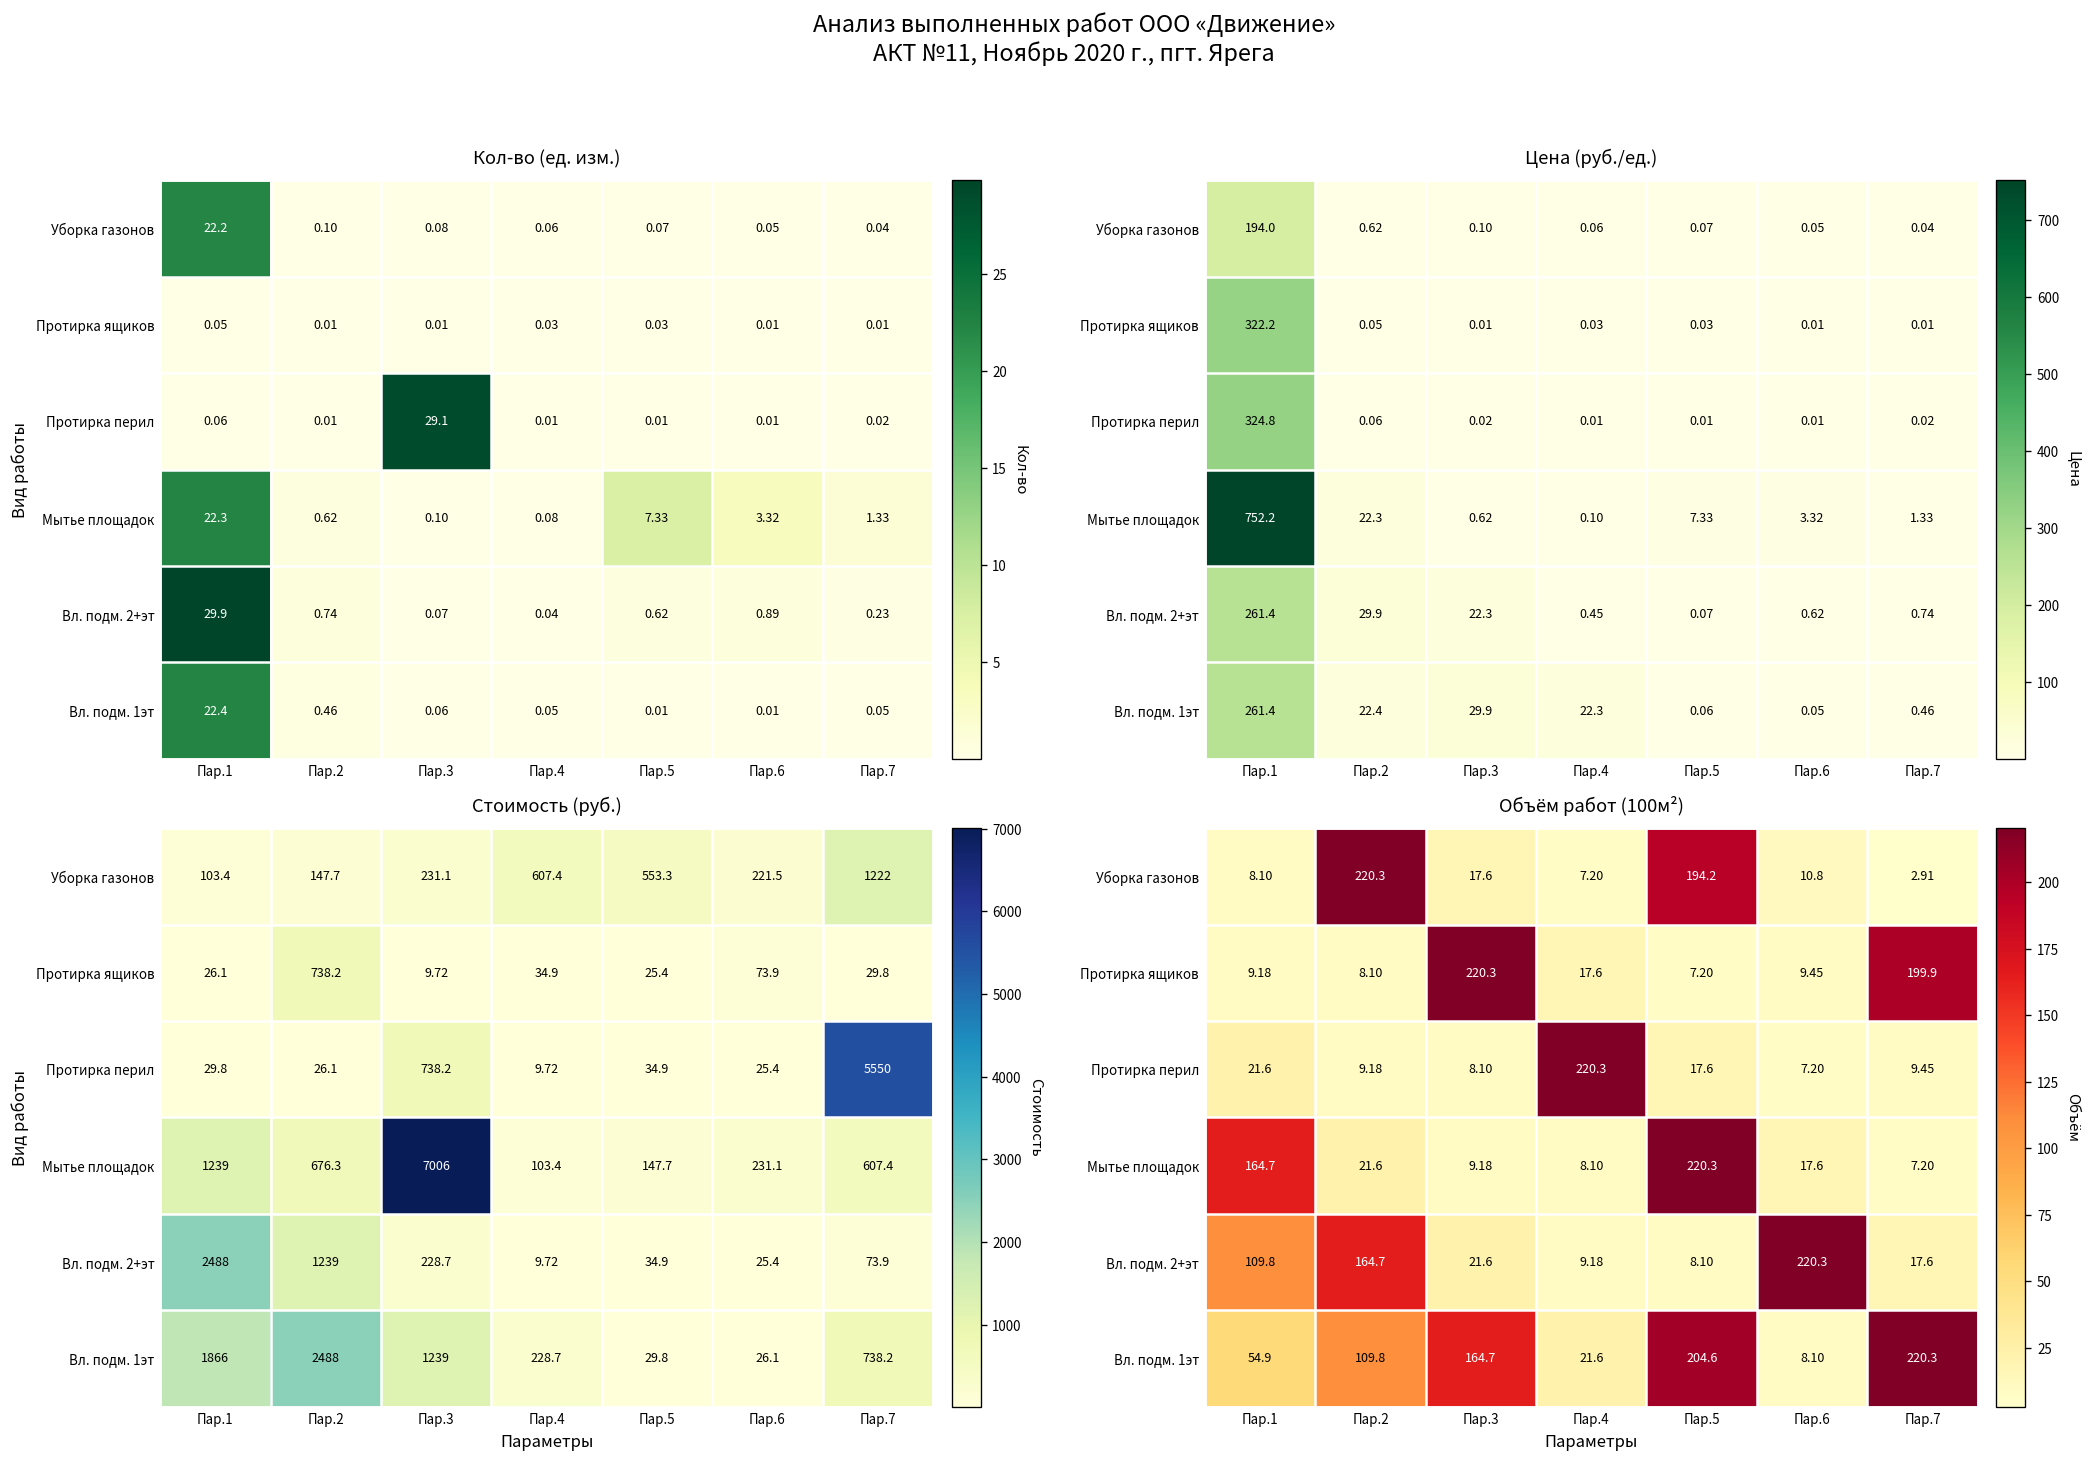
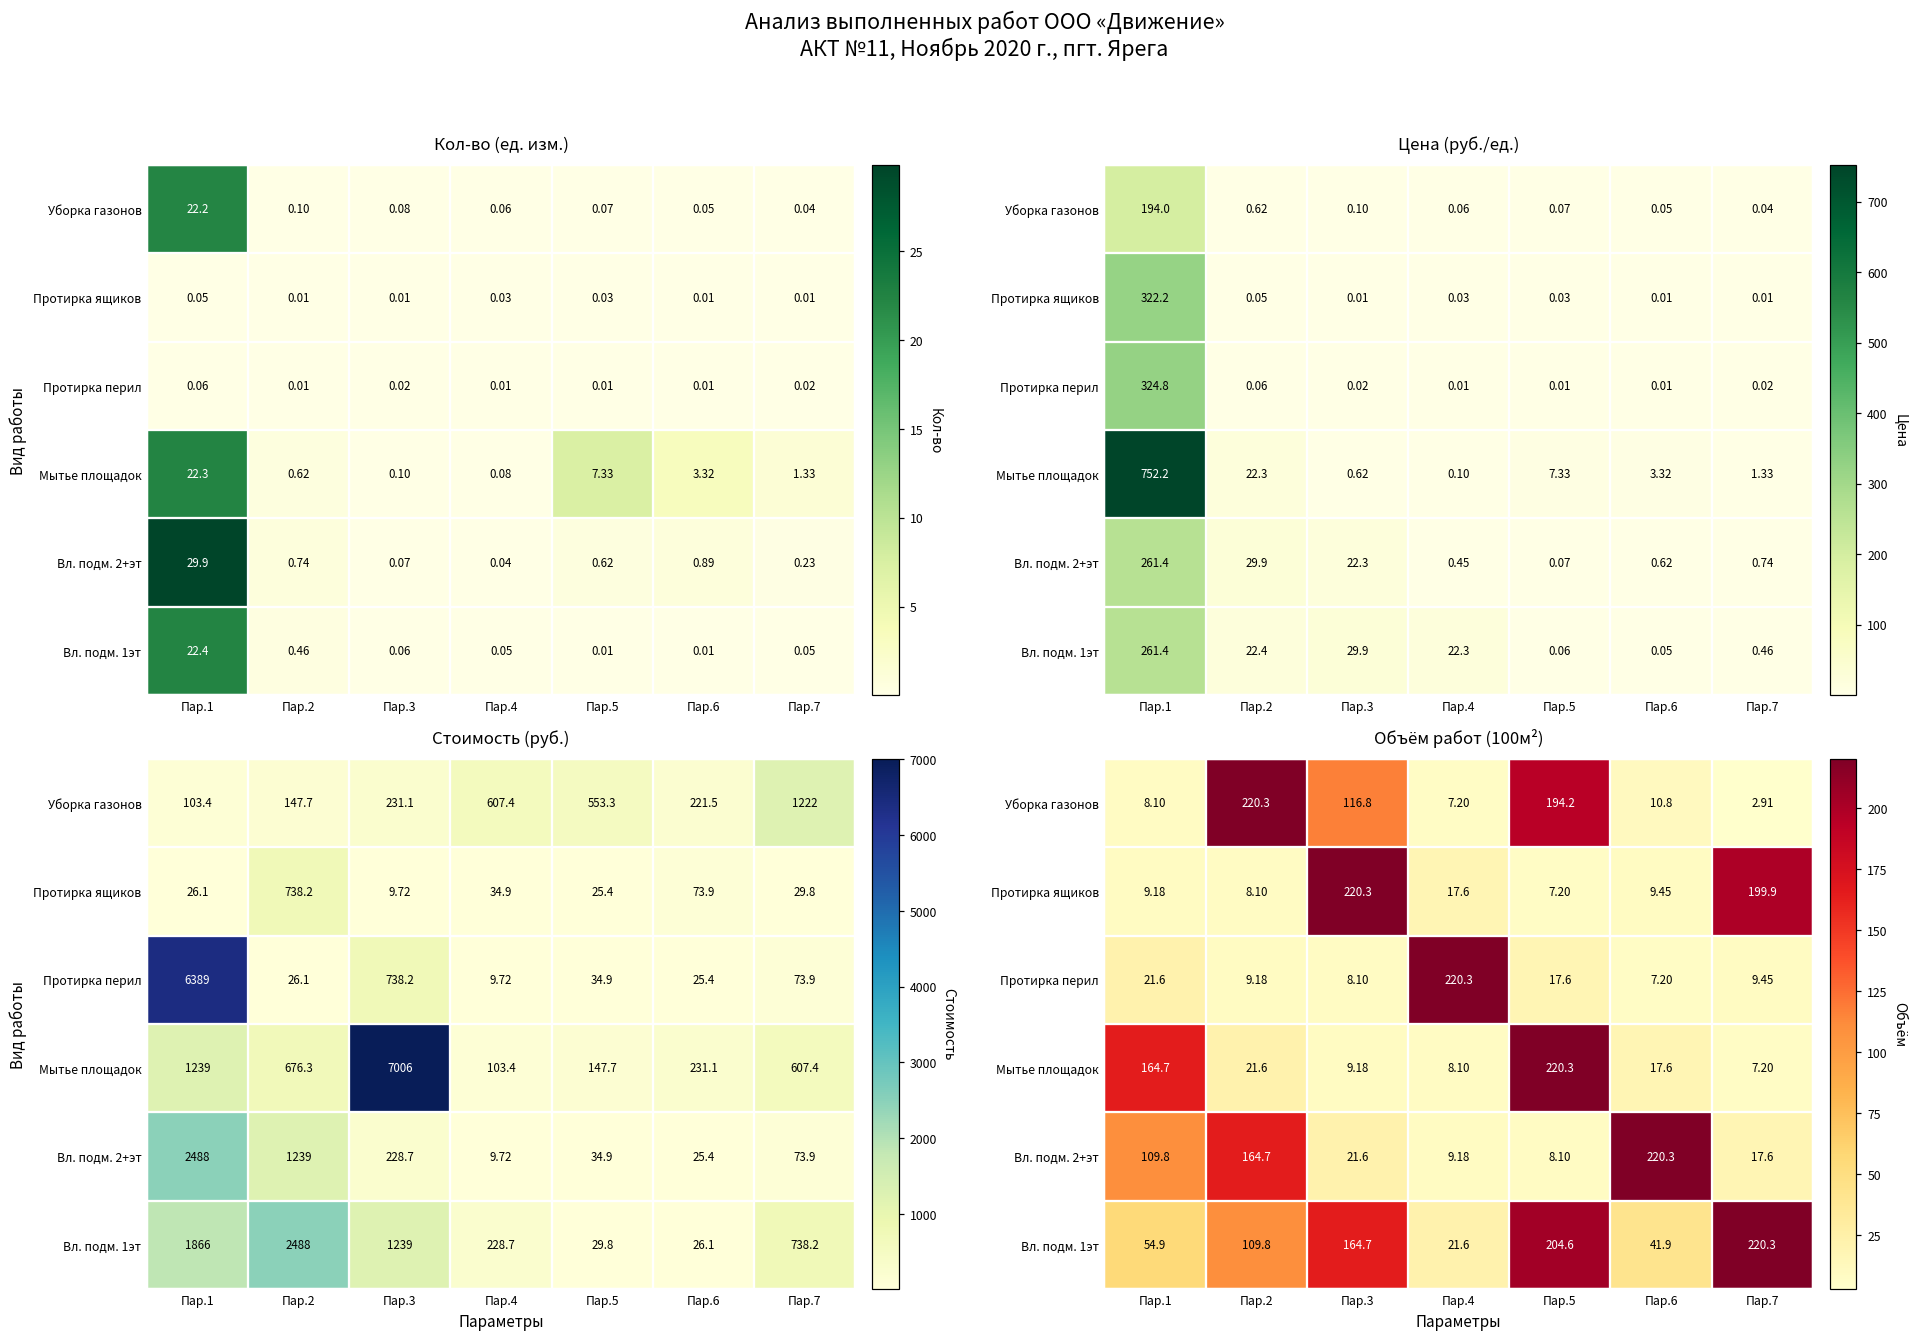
  {
    "Кол-во (ед. изм.)": {
      "Уборка газонов": {
        "Пар.1": 22.2,
        "Пар.2": 0.10,
        "Пар.3": 0.08,
        "Пар.4": 0.06,
        "Пар.5": 0.07,
        "Пар.6": 0.05,
        "Пар.7": 0.04
      },
      "Протирка ящиков": {
        "Пар.1": 0.05,
        "Пар.2": 0.01,
        "Пар.3": 0.01,
        "Пар.4": 0.03,
        "Пар.5": 0.03,
        "Пар.6": 0.01,
        "Пар.7": 0.01
      },
      "Протирка перил": {
        "Пар.1": 0.06,
        "Пар.2": 0.01,
-       "Пар.3": 29.1,
+       "Пар.3": 0.02,
        "Пар.4": 0.01,
        "Пар.5": 0.01,
        "Пар.6": 0.01,
        "Пар.7": 0.02
      },
      "Мытье площадок": {
        "Пар.1": 22.3,
        "Пар.2": 0.62,
        "Пар.3": 0.10,
        "Пар.4": 0.08,
        "Пар.5": 7.33,
        "Пар.6": 3.32,
        "Пар.7": 1.33
      },
      "Вл. подм. 2+эт": {
        "Пар.1": 29.9,
        "Пар.2": 0.74,
        "Пар.3": 0.07,
        "Пар.4": 0.04,
        "Пар.5": 0.62,
        "Пар.6": 0.89,
        "Пар.7": 0.23
      },
      "Вл. подм. 1эт": {
        "Пар.1": 22.4,
        "Пар.2": 0.46,
        "Пар.3": 0.06,
        "Пар.4": 0.05,
        "Пар.5": 0.01,
        "Пар.6": 0.01,
        "Пар.7": 0.05
      }
    },
    "Цена (руб./ед.)": {
      "Уборка газонов": {
        "Пар.1": 194.0,
        "Пар.2": 0.62,
        "Пар.3": 0.10,
        "Пар.4": 0.06,
        "Пар.5": 0.07,
        "Пар.6": 0.05,
        "Пар.7": 0.04
      },
      "Протирка ящиков": {
        "Пар.1": 322.2,
        "Пар.2": 0.05,
        "Пар.3": 0.01,
        "Пар.4": 0.03,
        "Пар.5": 0.03,
        "Пар.6": 0.01,
        "Пар.7": 0.01
      },
      "Протирка перил": {
        "Пар.1": 324.8,
        "Пар.2": 0.06,
        "Пар.3": 0.02,
        "Пар.4": 0.01,
        "Пар.5": 0.01,
        "Пар.6": 0.01,
        "Пар.7": 0.02
      },
      "Мытье площадок": {
        "Пар.1": 752.2,
        "Пар.2": 22.3,
        "Пар.3": 0.62,
        "Пар.4": 0.10,
        "Пар.5": 7.33,
        "Пар.6": 3.32,
        "Пар.7": 1.33
      },
      "Вл. подм. 2+эт": {
        "Пар.1": 261.4,
        "Пар.2": 29.9,
        "Пар.3": 22.3,
        "Пар.4": 0.45,
        "Пар.5": 0.07,
        "Пар.6": 0.62,
        "Пар.7": 0.74
      },
      "Вл. подм. 1эт": {
        "Пар.1": 261.4,
        "Пар.2": 22.4,
        "Пар.3": 29.9,
        "Пар.4": 22.3,
        "Пар.5": 0.06,
        "Пар.6": 0.05,
        "Пар.7": 0.46
      }
    },
    "Стоимость (руб.)": {
      "Уборка газонов": {
        "Пар.1": 103.4,
        "Пар.2": 147.7,
        "Пар.3": 231.1,
        "Пар.4": 607.4,
        "Пар.5": 553.3,
        "Пар.6": 221.5,
        "Пар.7": 1222
      },
      "Протирка ящиков": {
        "Пар.1": 26.1,
        "Пар.2": 738.2,
        "Пар.3": 9.72,
        "Пар.4": 34.9,
        "Пар.5": 25.4,
        "Пар.6": 73.9,
        "Пар.7": 29.8
      },
      "Протирка перил": {
-       "Пар.1": 29.8,
+       "Пар.1": 6389,
        "Пар.2": 26.1,
        "Пар.3": 738.2,
        "Пар.4": 9.72,
        "Пар.5": 34.9,
        "Пар.6": 25.4,
-       "Пар.7": 5550
+       "Пар.7": 73.9
      },
      "Мытье площадок": {
        "Пар.1": 1239,
        "Пар.2": 676.3,
        "Пар.3": 7006,
        "Пар.4": 103.4,
        "Пар.5": 147.7,
        "Пар.6": 231.1,
        "Пар.7": 607.4
      },
      "Вл. подм. 2+эт": {
        "Пар.1": 2488,
        "Пар.2": 1239,
        "Пар.3": 228.7,
        "Пар.4": 9.72,
        "Пар.5": 34.9,
        "Пар.6": 25.4,
        "Пар.7": 73.9
      },
      "Вл. подм. 1эт": {
        "Пар.1": 1866,
        "Пар.2": 2488,
        "Пар.3": 1239,
        "Пар.4": 228.7,
        "Пар.5": 29.8,
        "Пар.6": 26.1,
        "Пар.7": 738.2
      }
    },
    "Объём работ (100м²)": {
      "Уборка газонов": {
        "Пар.1": 8.10,
        "Пар.2": 220.3,
-       "Пар.3": 17.6,
+       "Пар.3": 116.8,
        "Пар.4": 7.20,
        "Пар.5": 194.2,
        "Пар.6": 10.8,
        "Пар.7": 2.91
      },
      "Протирка ящиков": {
        "Пар.1": 9.18,
        "Пар.2": 8.10,
        "Пар.3": 220.3,
        "Пар.4": 17.6,
        "Пар.5": 7.20,
        "Пар.6": 9.45,
        "Пар.7": 199.9
      },
      "Протирка перил": {
        "Пар.1": 21.6,
        "Пар.2": 9.18,
        "Пар.3": 8.10,
        "Пар.4": 220.3,
        "Пар.5": 17.6,
        "Пар.6": 7.20,
        "Пар.7": 9.45
      },
      "Мытье площадок": {
        "Пар.1": 164.7,
        "Пар.2": 21.6,
        "Пар.3": 9.18,
        "Пар.4": 8.10,
        "Пар.5": 220.3,
        "Пар.6": 17.6,
        "Пар.7": 7.20
      },
      "Вл. подм. 2+эт": {
        "Пар.1": 109.8,
        "Пар.2": 164.7,
        "Пар.3": 21.6,
        "Пар.4": 9.18,
        "Пар.5": 8.10,
        "Пар.6": 220.3,
        "Пар.7": 17.6
      },
      "Вл. подм. 1эт": {
        "Пар.1": 54.9,
        "Пар.2": 109.8,
        "Пар.3": 164.7,
        "Пар.4": 21.6,
        "Пар.5": 204.6,
-       "Пар.6": 8.10,
+       "Пар.6": 41.9,
        "Пар.7": 220.3
      }
    }
  }
